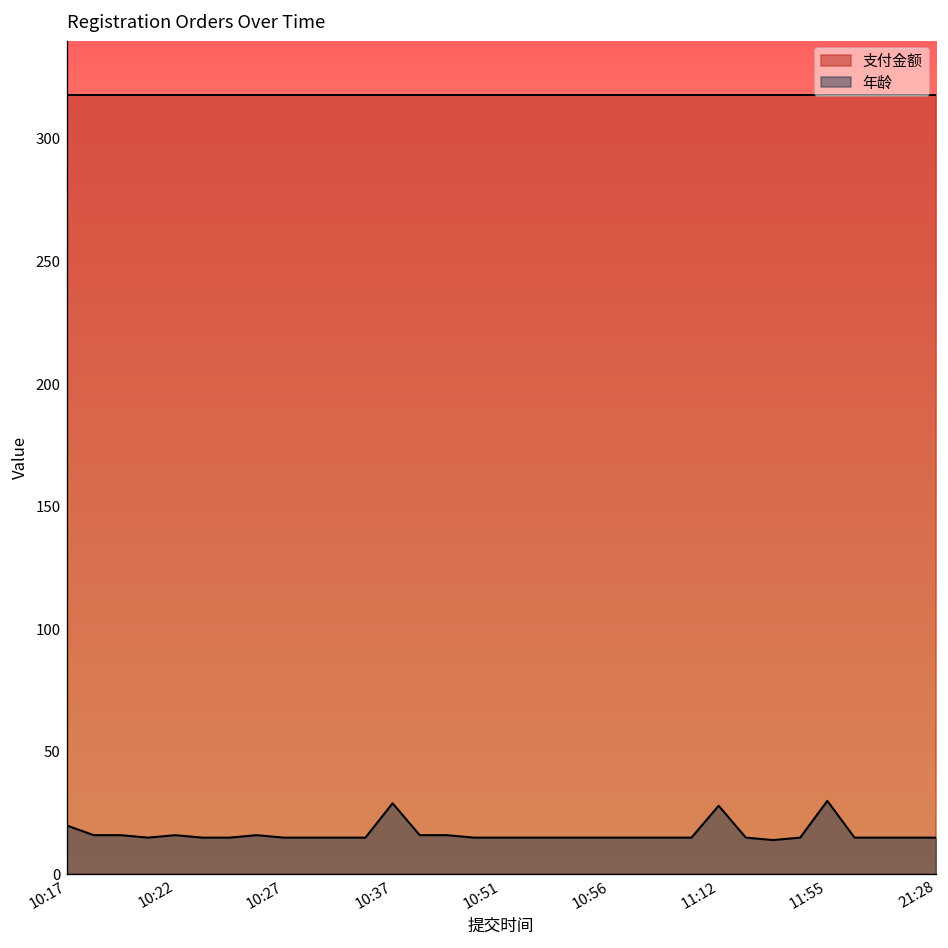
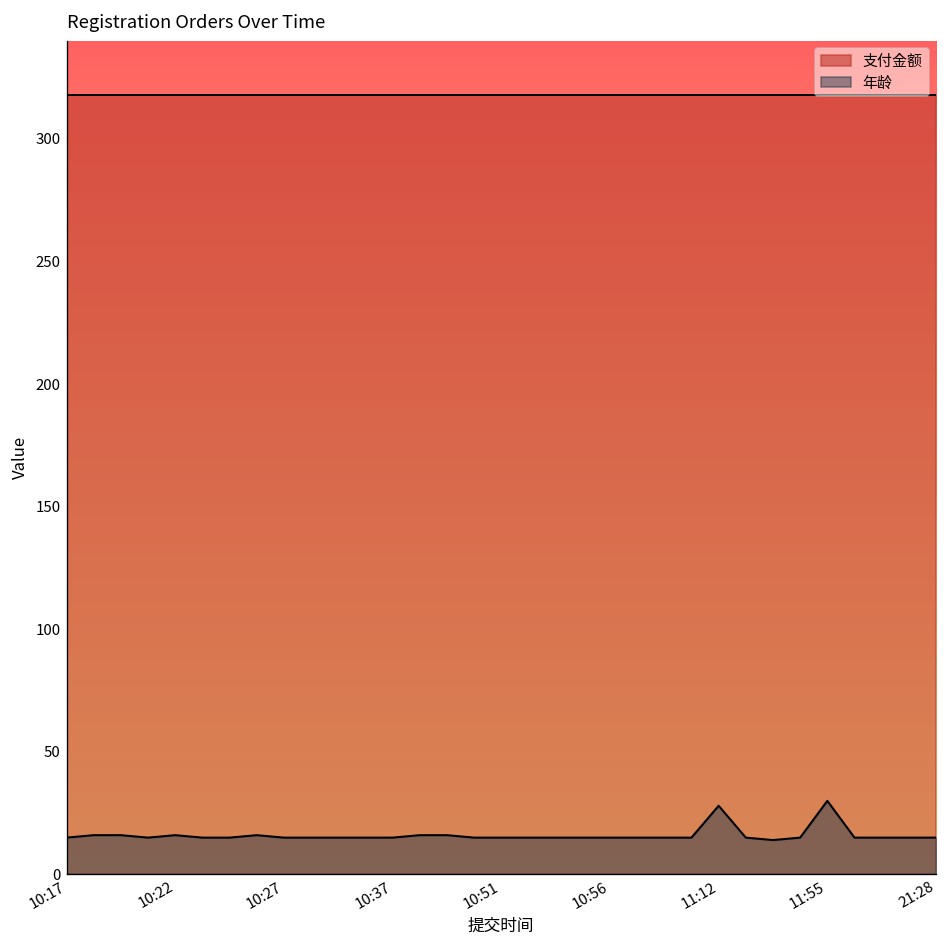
  {
    "支付金额": {
      "10:17": 318,
      "10:27": 318,
      "10:37": 318,
      "10:51": 318,
      "11:12": 318,
      "21:28": 318
    },
    "年龄": {
-     "10:17": 20,
+     "10:17": 15,
      "10:27": 15,
-     "10:37": 29,
+     "10:37": 15,
      "10:51": 15,
      "11:12": 28,
      "11:55": 30,
      "21:28": 15
    }
  }
